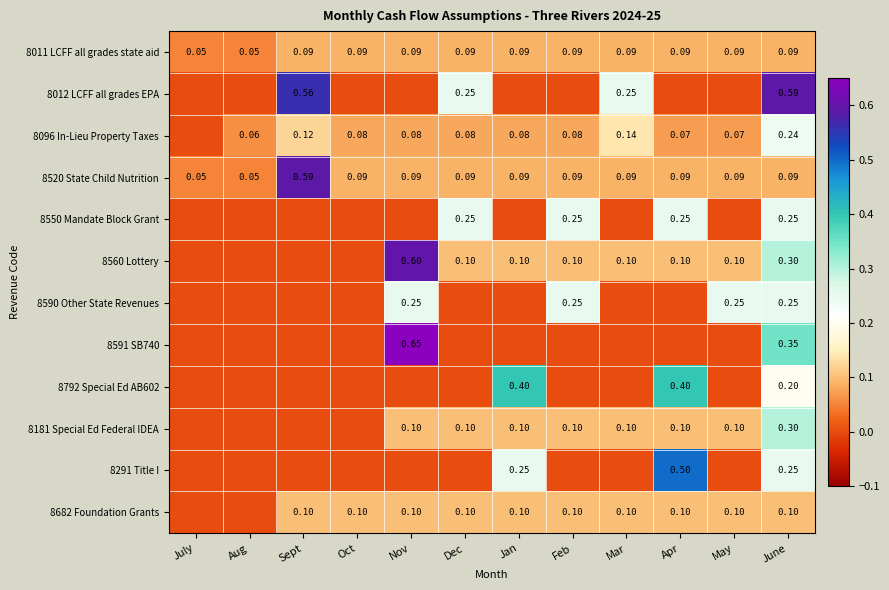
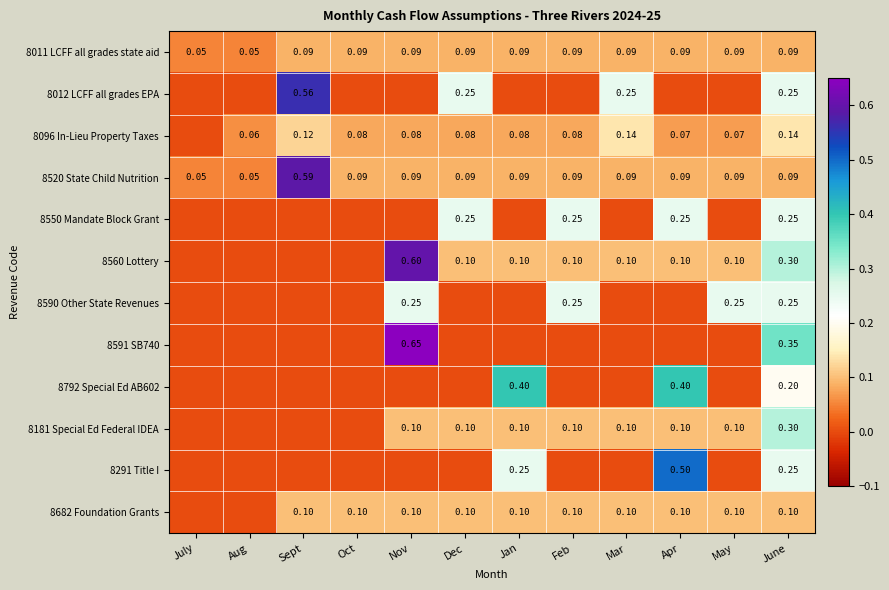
  {
    "8011 LCFF all grades state aid": {
      "July": 0.05,
      "Aug": 0.05,
      "Sept": 0.09,
      "Oct": 0.09,
      "Nov": 0.09,
      "Dec": 0.09,
      "Jan": 0.09,
      "Feb": 0.09,
      "Mar": 0.09,
      "Apr": 0.09,
      "May": 0.09,
      "June": 0.09
    },
    "8012 LCFF all grades EPA": {
      "Sept": 0.56,
      "Dec": 0.25,
      "Mar": 0.25,
-     "June": 0.59
+     "June": 0.25
    },
    "8096 In-Lieu Property Taxes": {
      "Aug": 0.06,
      "Sept": 0.12,
      "Oct": 0.08,
      "Nov": 0.08,
      "Dec": 0.08,
      "Jan": 0.08,
      "Feb": 0.08,
      "Mar": 0.14,
      "Apr": 0.07,
      "May": 0.07,
-     "June": 0.24
+     "June": 0.14
    },
    "8520 State Child Nutrition": {
      "July": 0.05,
      "Aug": 0.05,
      "Sept": 0.59,
      "Oct": 0.09,
      "Nov": 0.09,
      "Dec": 0.09,
      "Jan": 0.09,
      "Feb": 0.09,
      "Mar": 0.09,
      "Apr": 0.09,
      "May": 0.09,
      "June": 0.09
    },
    "8550 Mandate Block Grant": {
      "Dec": 0.25,
      "Feb": 0.25,
      "Apr": 0.25,
      "June": 0.25
    },
    "8560 Lottery": {
      "Nov": 0.60,
      "Dec": 0.10,
      "Jan": 0.10,
      "Feb": 0.10,
      "Mar": 0.10,
      "Apr": 0.10,
      "May": 0.10,
      "June": 0.30
    },
    "8590 Other State Revenues": {
      "Nov": 0.25,
      "Feb": 0.25,
      "May": 0.25,
      "June": 0.25
    },
    "8591 SB740": {
      "Nov": 0.65,
      "June": 0.35
    },
    "8792 Special Ed AB602": {
      "Jan": 0.40,
      "Apr": 0.40,
      "June": 0.20
    },
    "8181 Special Ed Federal IDEA": {
      "Nov": 0.10,
      "Dec": 0.10,
      "Jan": 0.10,
      "Feb": 0.10,
      "Mar": 0.10,
      "Apr": 0.10,
      "May": 0.10,
      "June": 0.30
    },
    "8291 Title I": {
      "Jan": 0.25,
      "Apr": 0.50,
      "June": 0.25
    },
    "8682 Foundation Grants": {
      "Sept": 0.10,
      "Oct": 0.10,
      "Nov": 0.10,
      "Dec": 0.10,
      "Jan": 0.10,
      "Feb": 0.10,
      "Mar": 0.10,
      "Apr": 0.10,
      "May": 0.10,
      "June": 0.10
    }
  }
